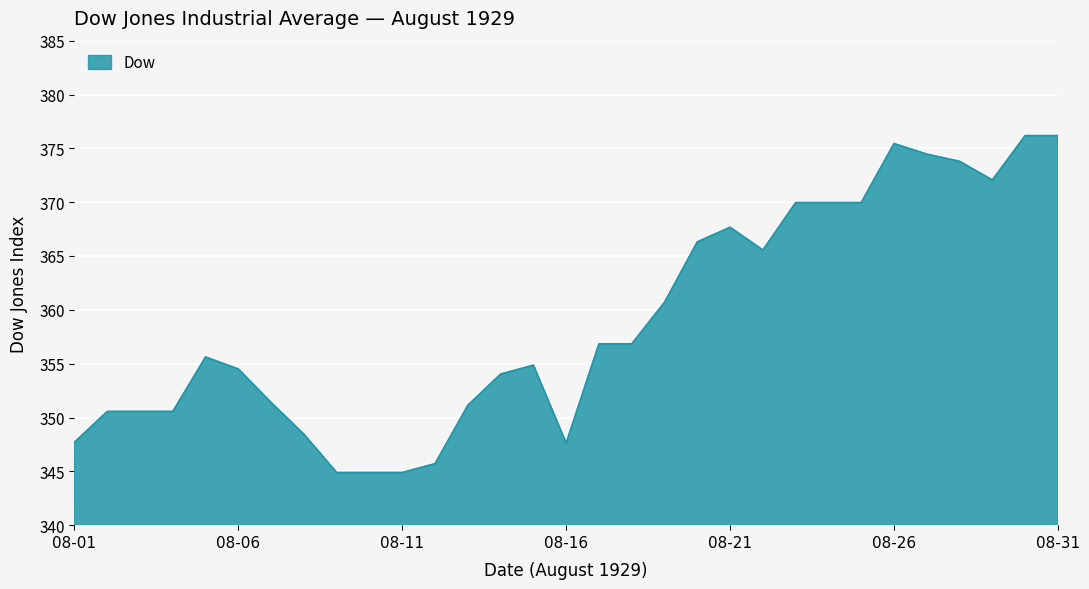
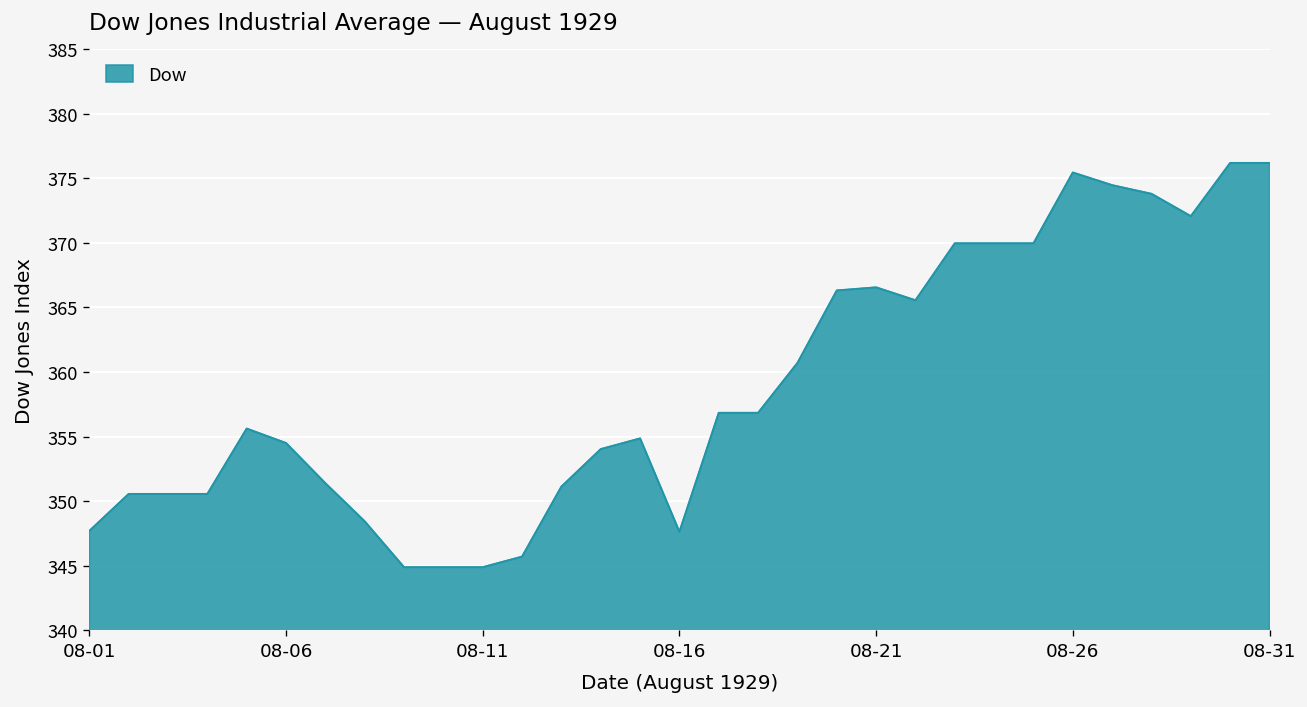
  {
    "08-01": 347.7,
    "08-06": 354.5,
    "08-11": 344.9,
    "08-16": 347.6,
-   "08-21": 367.7,
+   "08-21": 366.6,
    "08-26": 375.4,
    "08-31": 376.2
  }
